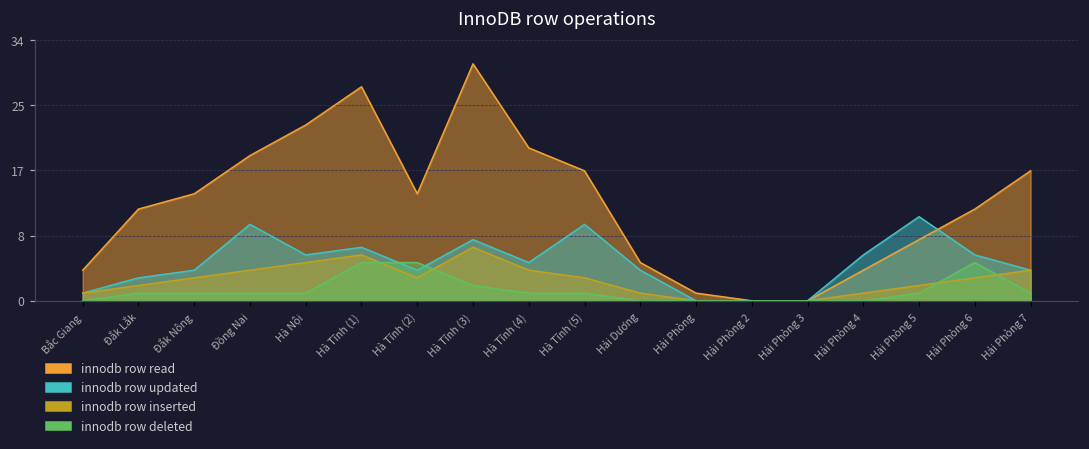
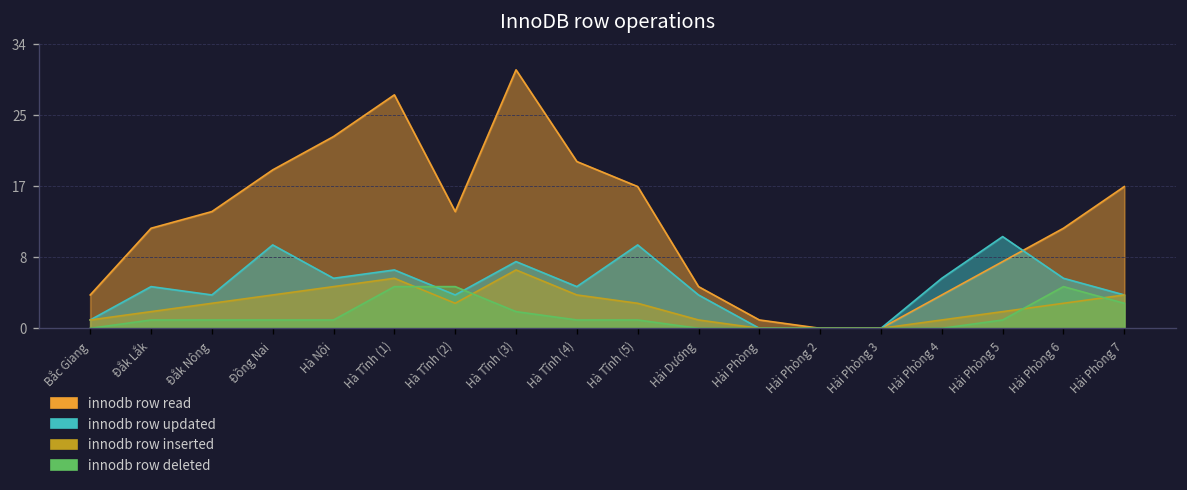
  {
    "innodb row updated": {
-     "Đắk Lắk": 3,
+     "Đắk Lắk": 5,
      "Đắk Nông": 4,
      "Đồng Nai": 10,
      "Hà Nội": 6,
      "Hà Tĩnh (1)": 7,
      "Hà Tĩnh (2)": 4,
      "Hà Tĩnh (3)": 8,
      "Hà Tĩnh (4)": 5,
      "Hà Tĩnh (5)": 10,
      "Hải Dương": 4,
      "Hải Phòng 4": 6,
      "Hải Phòng 5": 11,
      "Hải Phòng 6": 6
    },
    "innodb row deleted": {
      "Bắc Giang": 0,
      "Đắk Lắk": 1,
      "Đắk Nông": 1,
      "Đồng Nai": 1,
      "Hà Nội": 1,
      "Hà Tĩnh (1)": 5,
      "Hà Tĩnh (2)": 5,
      "Hà Tĩnh (3)": 2,
      "Hà Tĩnh (4)": 1,
      "Hà Tĩnh (5)": 1,
      "Hải Dương": 0,
      "Hải Phòng 4": 0,
      "Hải Phòng 5": 1,
      "Hải Phòng 6": 5,
-     "Hải Phòng 7": 1
+     "Hải Phòng 7": 3
    }
  }
